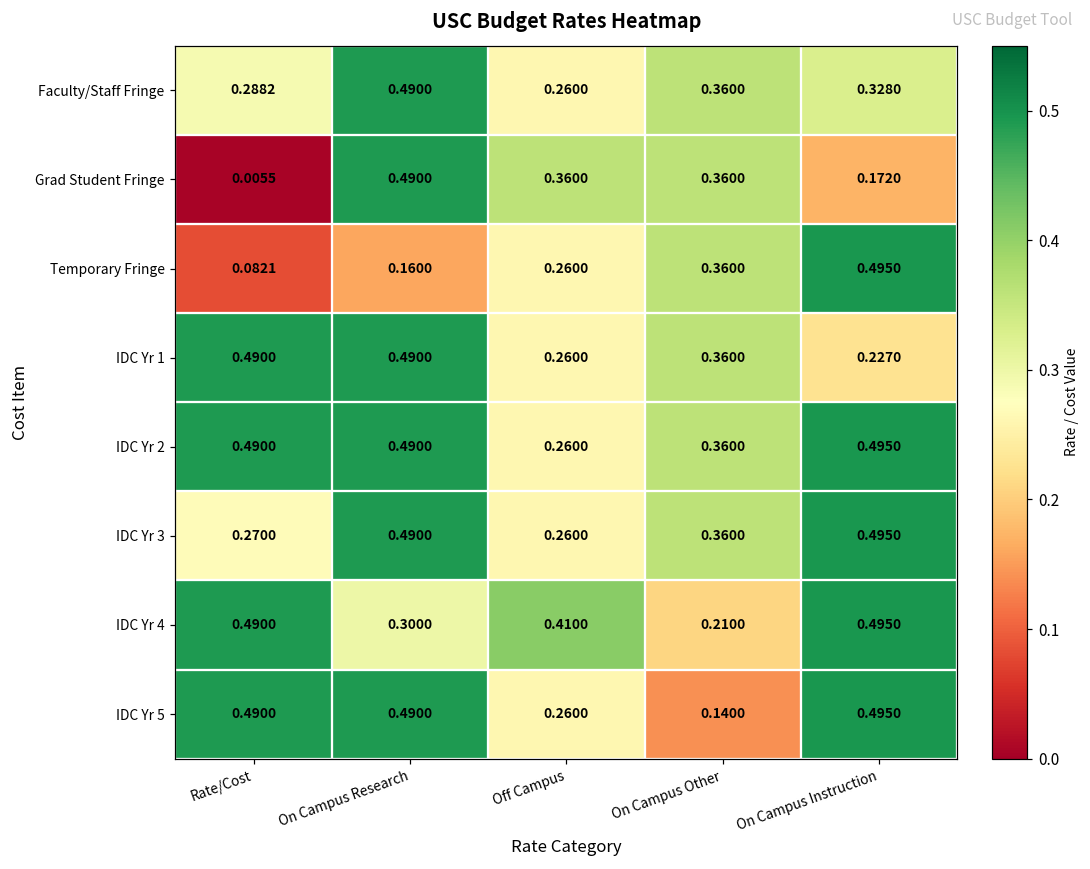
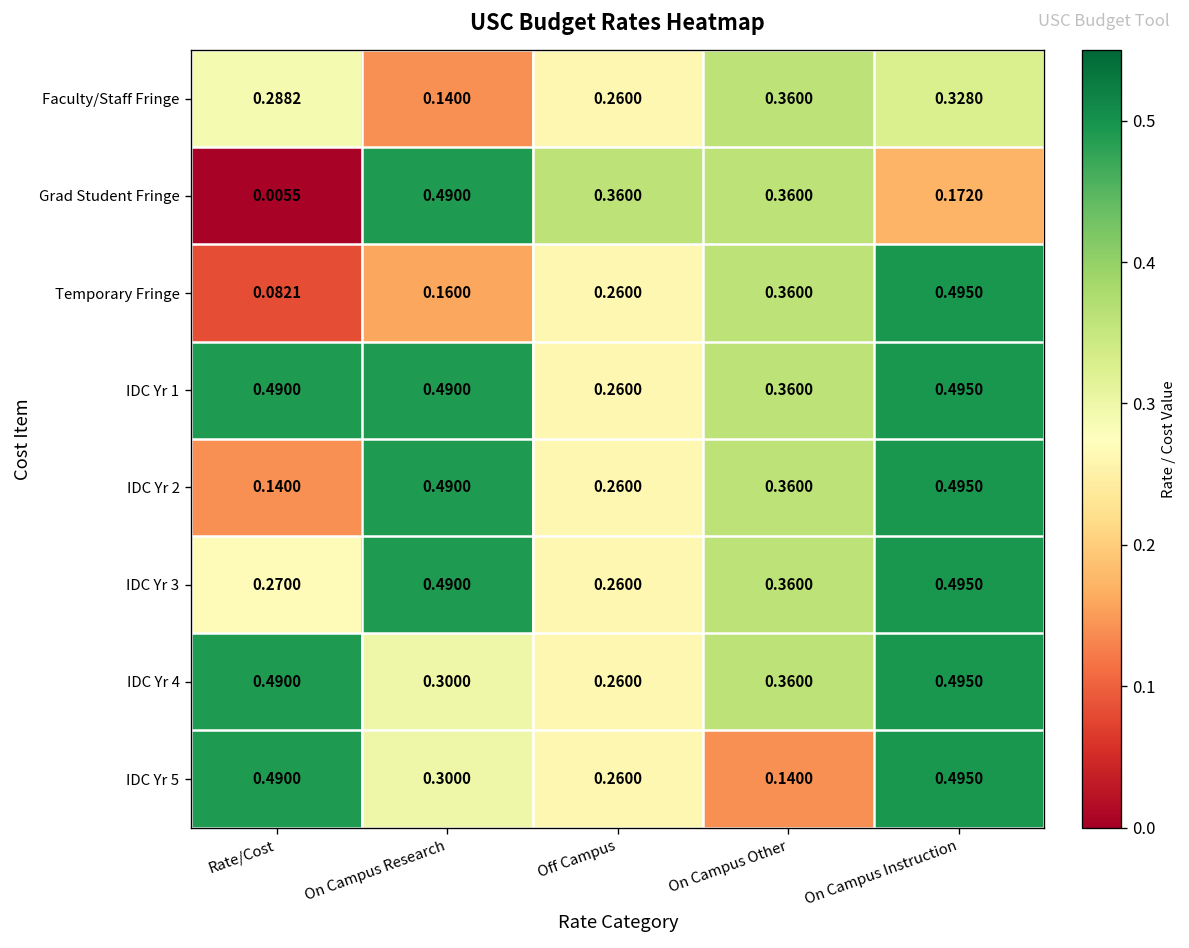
  {
    "Faculty/Staff Fringe": {
      "Rate/Cost": 0.2882,
-     "On Campus Research": 0.4900,
+     "On Campus Research": 0.1400,
      "Off Campus": 0.2600,
      "On Campus Other": 0.3600,
      "On Campus Instruction": 0.3280
    },
    "Grad Student Fringe": {
      "Rate/Cost": 0.0055,
      "On Campus Research": 0.4900,
      "Off Campus": 0.3600,
      "On Campus Other": 0.3600,
      "On Campus Instruction": 0.1720
    },
    "Temporary Fringe": {
      "Rate/Cost": 0.0821,
      "On Campus Research": 0.1600,
      "Off Campus": 0.2600,
      "On Campus Other": 0.3600,
      "On Campus Instruction": 0.4950
    },
    "IDC Yr 1": {
      "Rate/Cost": 0.4900,
      "On Campus Research": 0.4900,
      "Off Campus": 0.2600,
      "On Campus Other": 0.3600,
-     "On Campus Instruction": 0.2270
+     "On Campus Instruction": 0.4950
    },
    "IDC Yr 2": {
-     "Rate/Cost": 0.4900,
+     "Rate/Cost": 0.1400,
      "On Campus Research": 0.4900,
      "Off Campus": 0.2600,
      "On Campus Other": 0.3600,
      "On Campus Instruction": 0.4950
    },
    "IDC Yr 3": {
      "Rate/Cost": 0.2700,
      "On Campus Research": 0.4900,
      "Off Campus": 0.2600,
      "On Campus Other": 0.3600,
      "On Campus Instruction": 0.4950
    },
    "IDC Yr 4": {
      "Rate/Cost": 0.4900,
      "On Campus Research": 0.3000,
-     "Off Campus": 0.4100,
-     "On Campus Other": 0.2100,
+     "Off Campus": 0.2600,
+     "On Campus Other": 0.3600,
      "On Campus Instruction": 0.4950
    },
    "IDC Yr 5": {
      "Rate/Cost": 0.4900,
-     "On Campus Research": 0.4900,
+     "On Campus Research": 0.3000,
      "Off Campus": 0.2600,
      "On Campus Other": 0.1400,
      "On Campus Instruction": 0.4950
    }
  }
